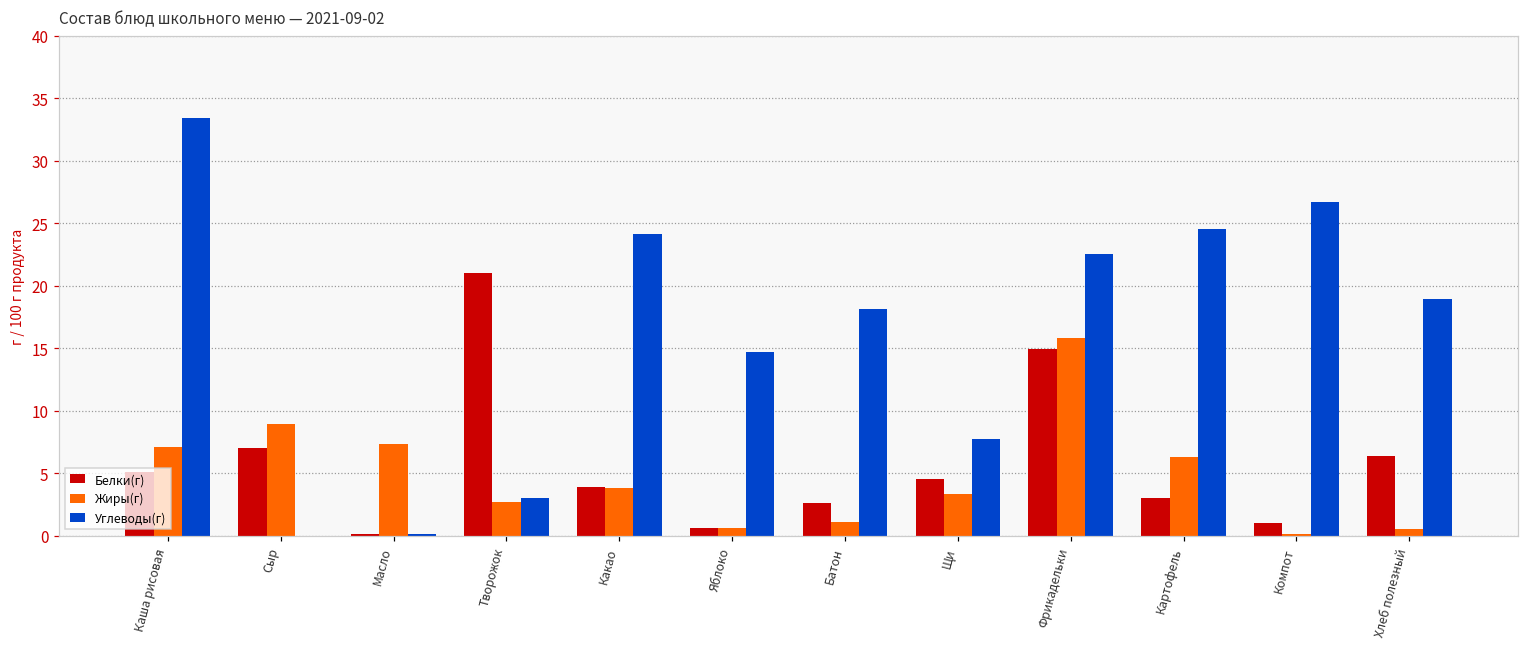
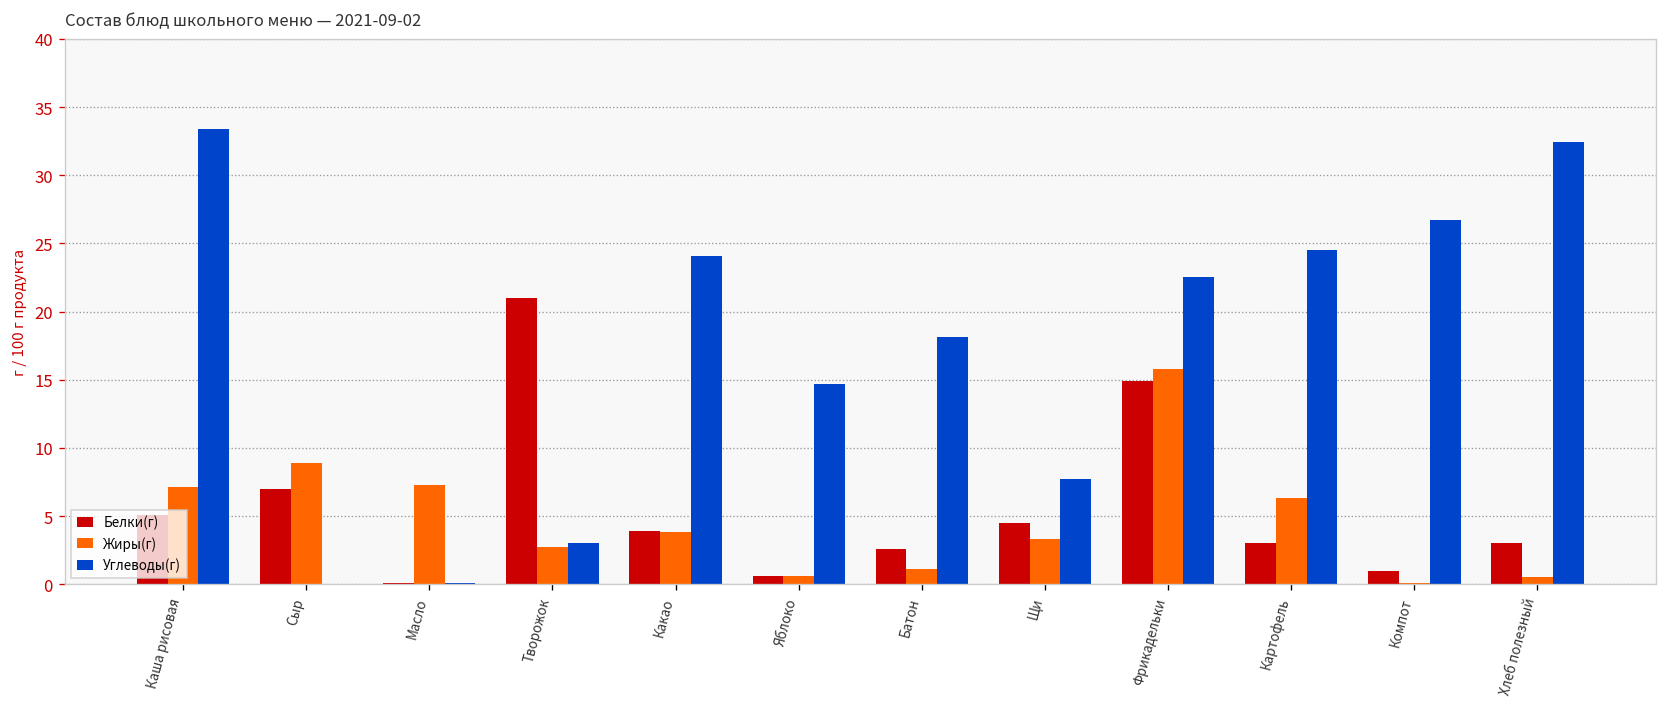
  {
    "Белки(г)": {
      "Сыр": 7.0,
      "Творожок": 21.0,
      "Какао": 3.9,
      "Яблоко": 0.6,
      "Батон": 2.6,
      "Щи": 4.5,
      "Фрикадельки": 14.9,
      "Картофель": 3.0,
      "Компот": 1.0,
-     "Хлеб полезный": 6.4
+     "Хлеб полезный": 3.0
    },
    "Жиры(г)": {
      "Каша рисовая": 7.1,
      "Сыр": 8.9,
      "Масло": 7.3,
      "Творожок": 2.7,
      "Какао": 3.8,
      "Яблоко": 0.6,
      "Батон": 1.1,
      "Щи": 3.3,
      "Фрикадельки": 15.8,
      "Картофель": 6.3,
      "Хлеб полезный": 0.5
    },
    "Углеводы(г)": {
      "Каша рисовая": 33.4,
      "Сыр": 0.0,
      "Творожок": 3.0,
      "Какао": 24.1,
      "Яблоко": 14.7,
      "Батон": 18.1,
      "Щи": 7.7,
      "Фрикадельки": 22.5,
      "Картофель": 24.5,
      "Компот": 26.7,
-     "Хлеб полезный": 18.9
+     "Хлеб полезный": 32.4
    }
  }
